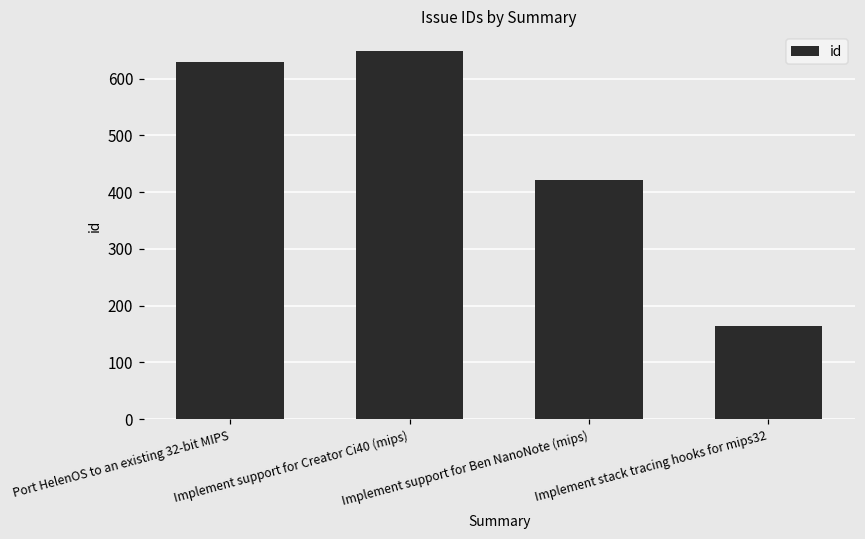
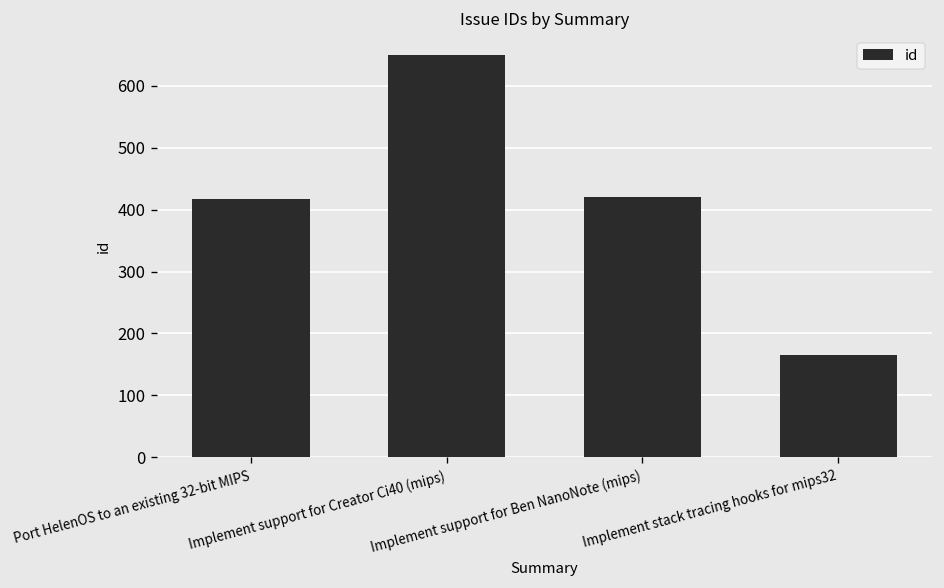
  {
-   "Port HelenOS to an existing 32-bit MIPS": 630,
+   "Port HelenOS to an existing 32-bit MIPS": 420,
    "Implement support for Creator Ci40 (mips)": 650,
    "Implement support for Ben NanoNote (mips)": 420,
    "Implement stack tracing hooks for mips32": 170
  }
